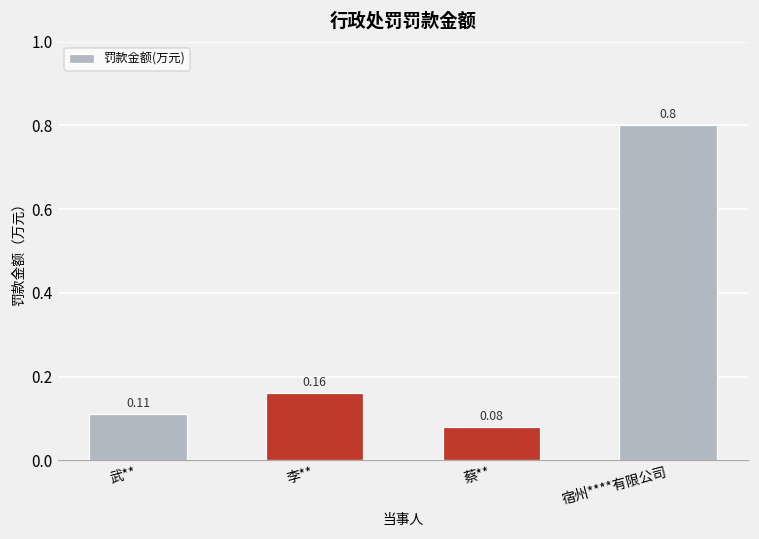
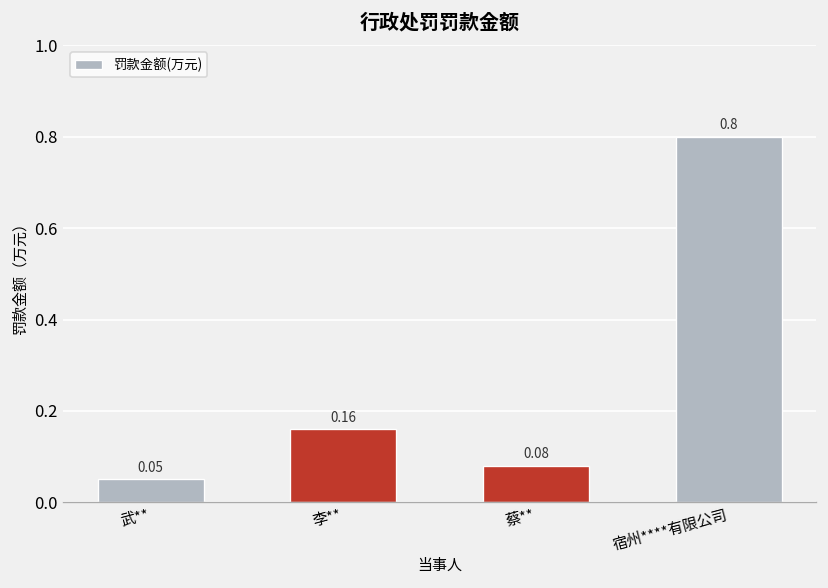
  {
-   "武**": 0.11,
+   "武**": 0.05,
    "李**": 0.16,
    "蔡**": 0.08,
    "宿州****有限公司": 0.8
  }
